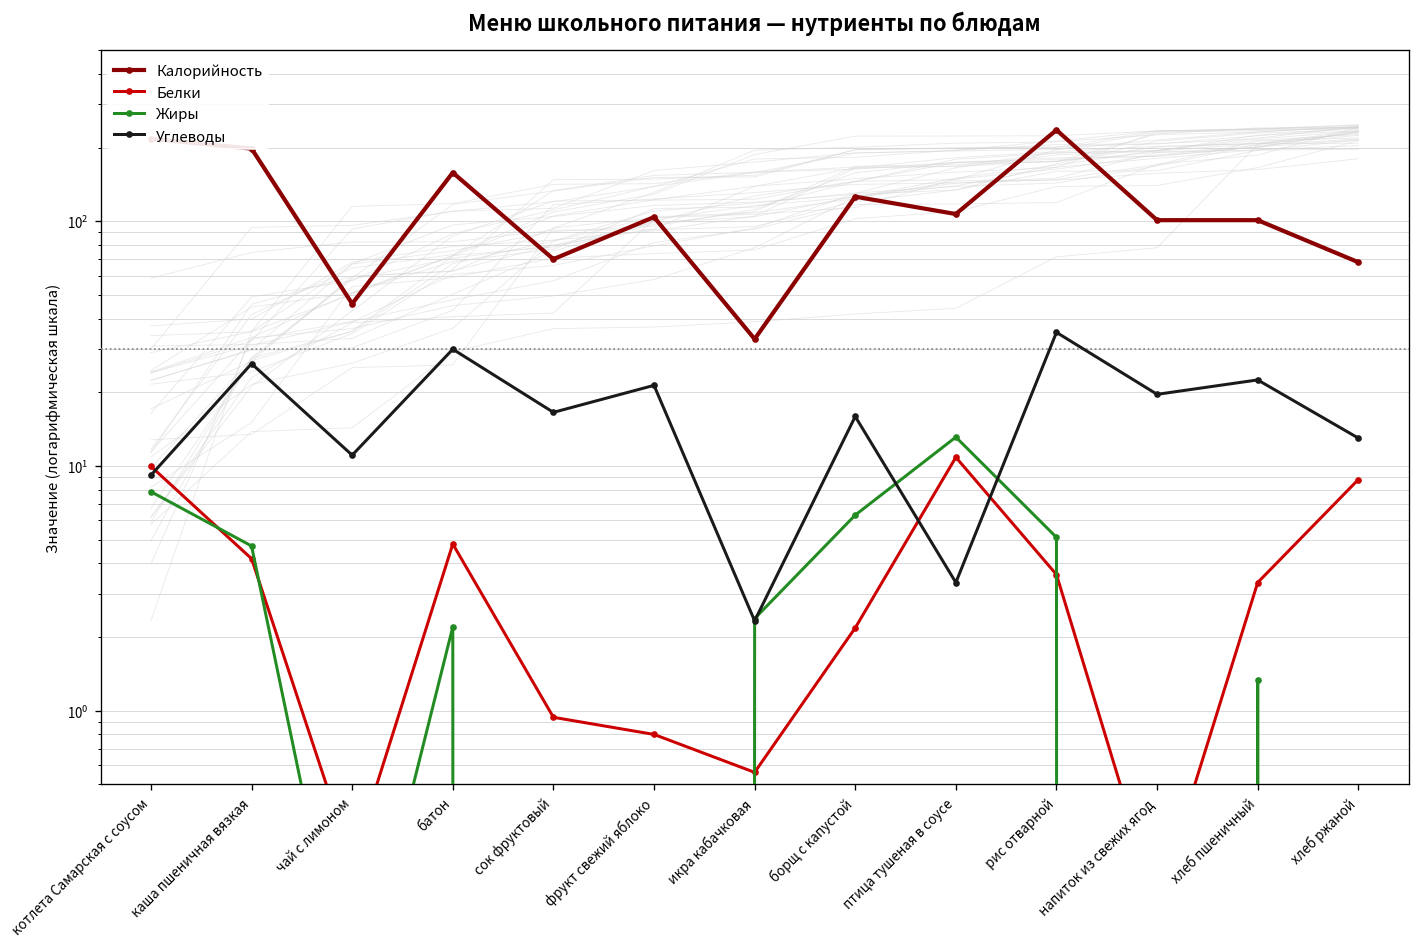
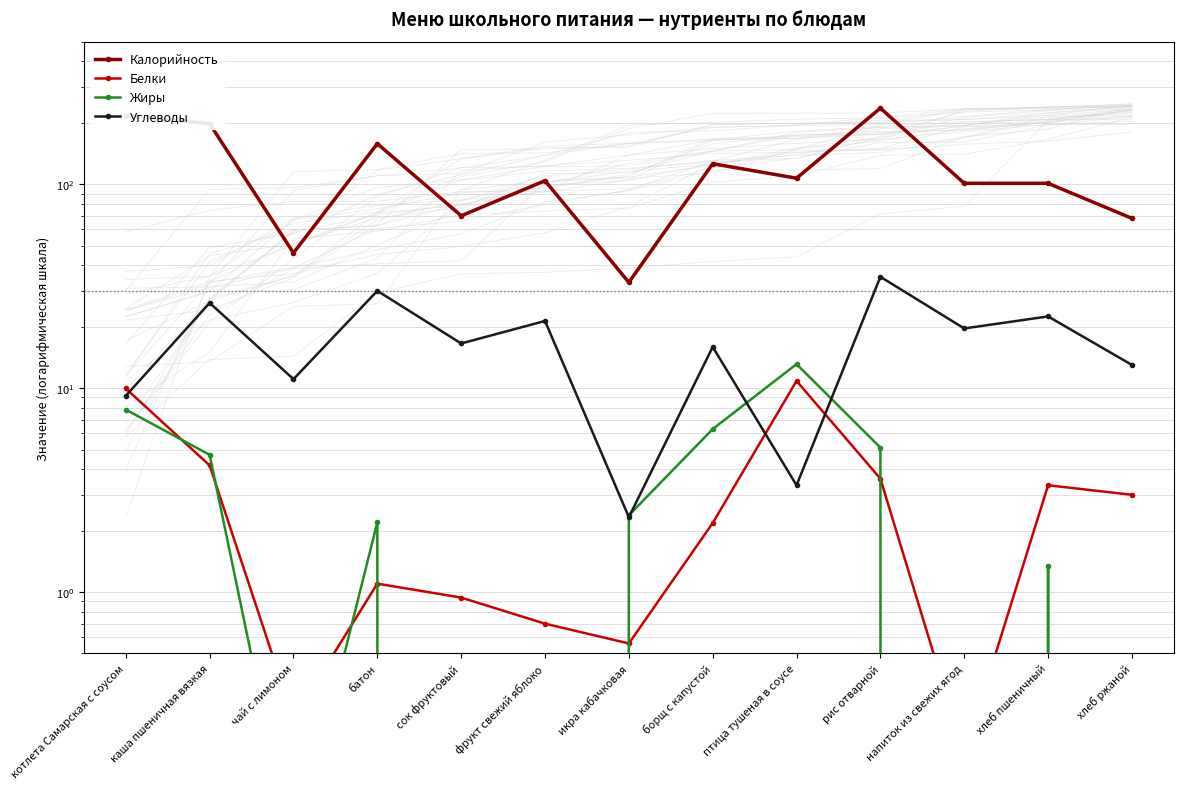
  {
    "Калорийность": {
      "чай с лимоном": 46,
      "батон": 160,
      "икра кабачковая": 33,
      "рис отварной": 240,
      "напиток из свежих ягод": 100,
      "хлеб пшеничный": 100,
      "хлеб ржаной": 68
    },
    "Белки": {
      "каша пшеничная вязкая": 4.2,
-     "батон": 4.8,
+     "батон": 1.1,
      "сок фруктовый": 0.9,
-     "фрукт свежий яблоко": 0.8,
+     "фрукт свежий яблоко": 0.7,
      "икра кабачковая": 0.56,
      "борщ с капустой": 2.2,
      "птица тушеная в соусе": 11,
      "рис отварной": 3.6,
      "хлеб пшеничный": 3.3,
-     "хлеб ржаной": 8.8
+     "хлеб ржаной": 3.0
    },
    "Жиры": {
      "котлета Самарская с соусом": 7.9,
      "каша пшеничная вязкая": 4.7,
      "батон": 2.2,
      "борщ с капустой": 6.3,
      "птица тушеная в соусе": 13,
      "рис отварной": 5.1,
      "хлеб пшеничный": 1.3
    },
    "Углеводы": {
      "котлета Самарская с соусом": 9,
      "чай с лимоном": 11,
      "сок фруктовый": 17,
      "фрукт свежий яблоко": 21,
      "борщ с капустой": 16,
      "птица тушеная в соусе": 3.3,
      "рис отварной": 35,
      "напиток из свежих ягод": 20,
      "хлеб пшеничный": 22,
      "хлеб ржаной": 13
    }
  }
